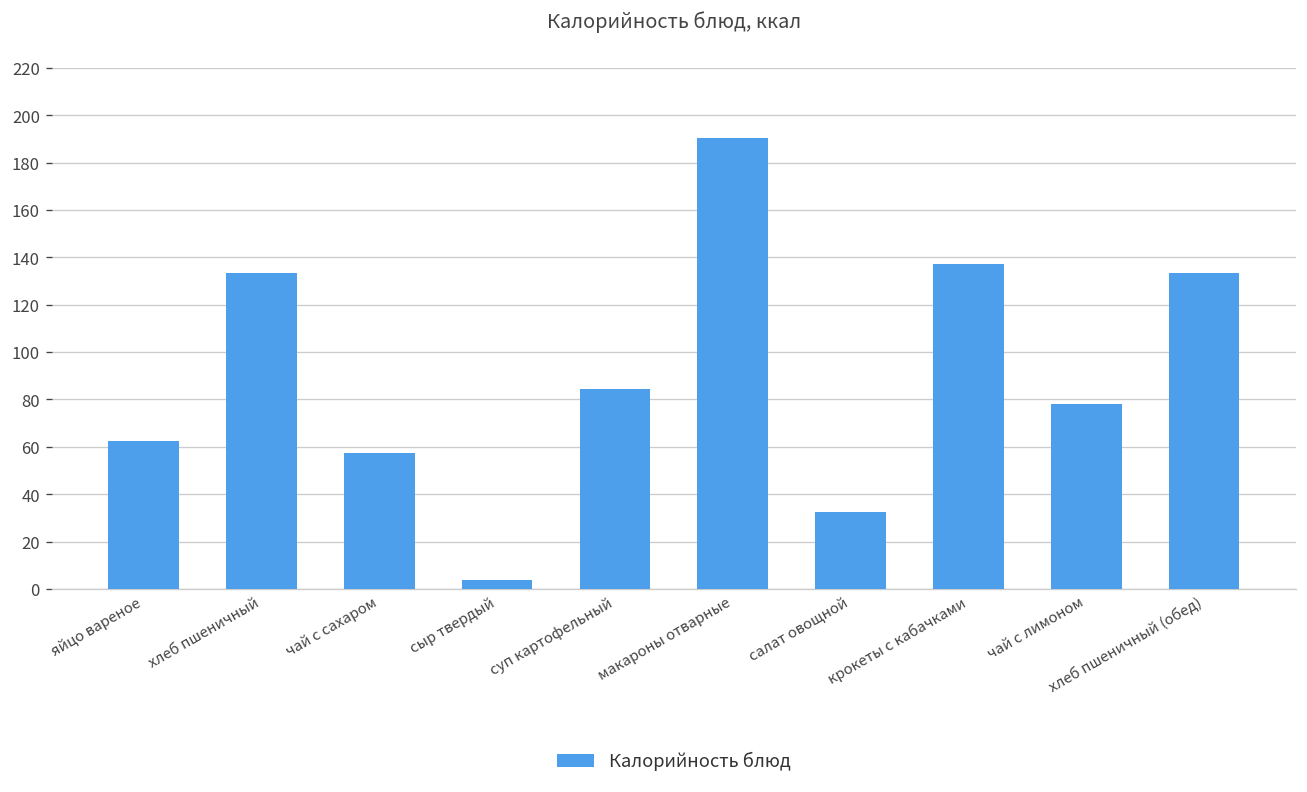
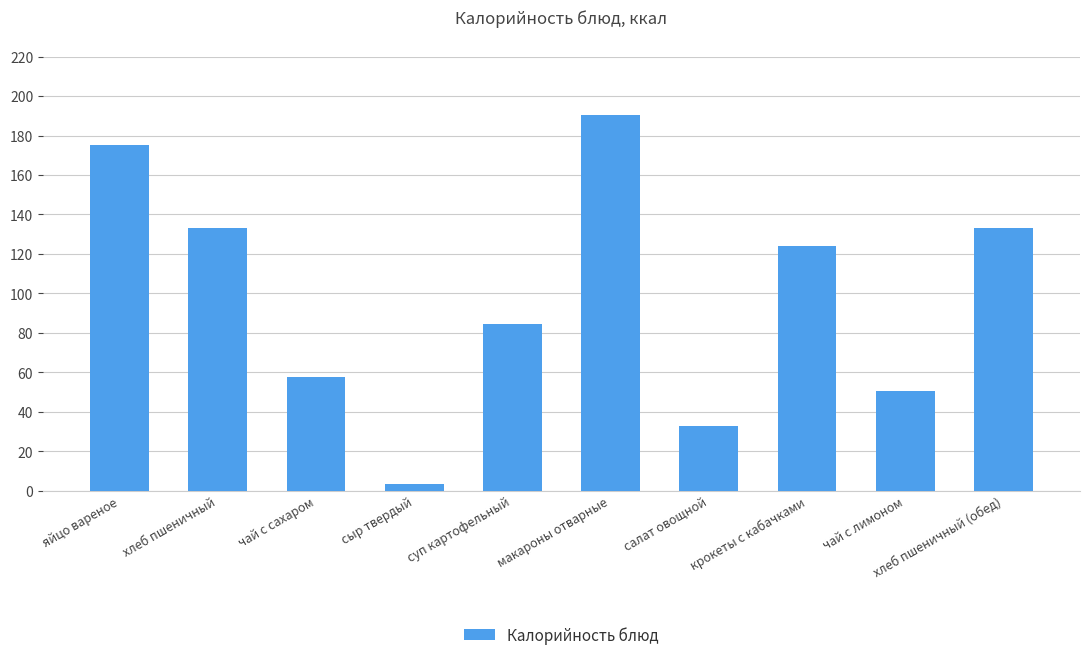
  {
-   "яйцо вареное": 63,
+   "яйцо вареное": 175,
    "хлеб пшеничный": 133,
    "чай с сахаром": 58,
    "сыр твердый": 4,
    "суп картофельный": 84,
    "макароны отварные": 190,
    "салат овощной": 33,
-   "крокеты с кабачками": 137,
-   "чай с лимоном": 78,
+   "крокеты с кабачками": 124,
+   "чай с лимоном": 51,
    "хлеб пшеничный (обед)": 133
  }
